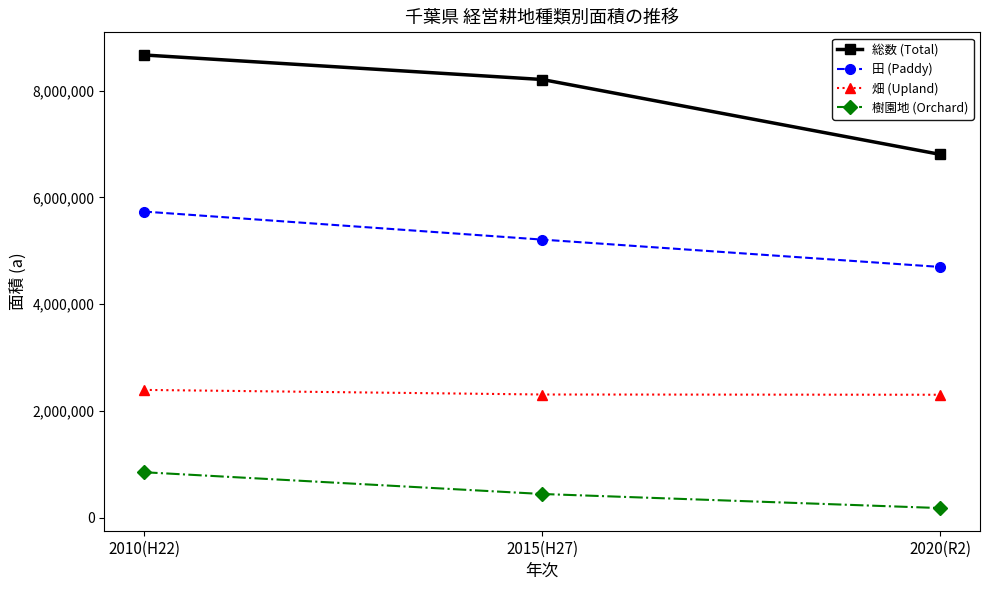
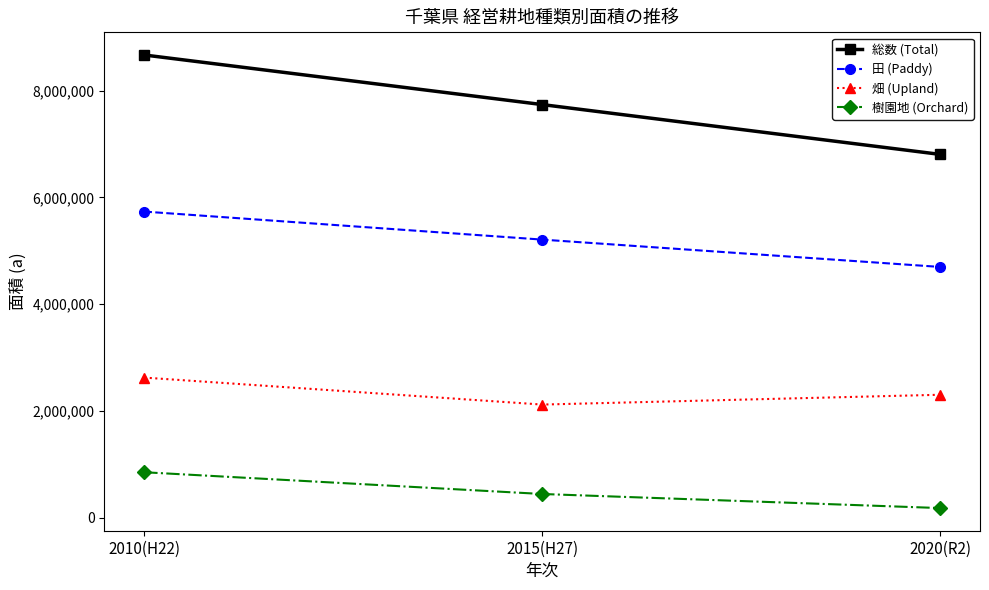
  {
    "総数 (Total)": {
      "2010(H22)": "8,700,000",
-     "2015(H27)": "8,200,000",
+     "2015(H27)": "7,700,000",
      "2020(R2)": "6,800,000"
    },
    "田 (Paddy)": {
      "2010(H22)": "5,700,000",
      "2015(H27)": "5,200,000",
      "2020(R2)": "4,700,000"
    },
    "畑 (Upland)": {
-     "2010(H22)": "2,400,000",
-     "2015(H27)": "2,300,000",
+     "2010(H22)": "2,600,000",
+     "2015(H27)": "2,100,000",
      "2020(R2)": "2,300,000"
    },
    "樹園地 (Orchard)": {
      "2010(H22)": "800,000",
      "2015(H27)": "400,000",
      "2020(R2)": "200,000"
    }
  }
